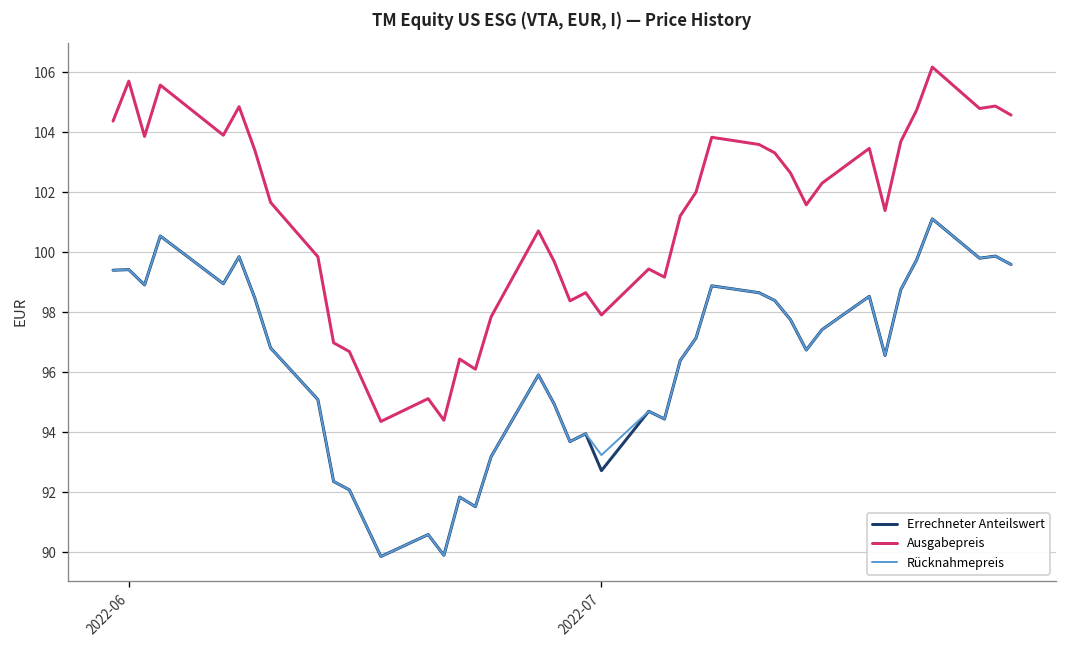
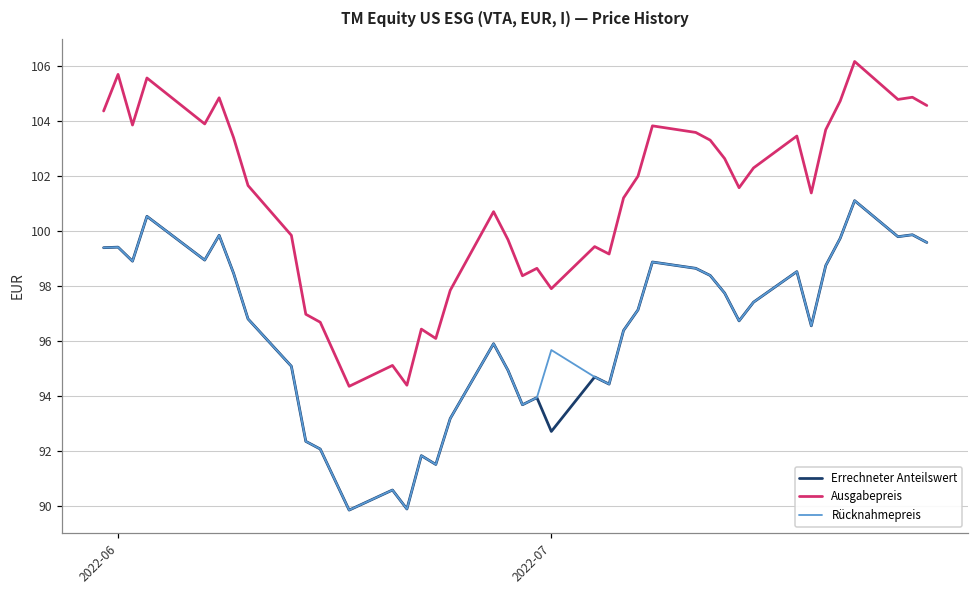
  {
    "Errechneter Anteilswert": {
      "2022-07": 92.7
    },
    "Ausgabepreis": {
      "2022-06": 105.7,
      "2022-07": 97.9
    },
    "Rücknahmepreis": {
-     "2022-07": 93.2
+     "2022-07": 95.7
    }
  }
